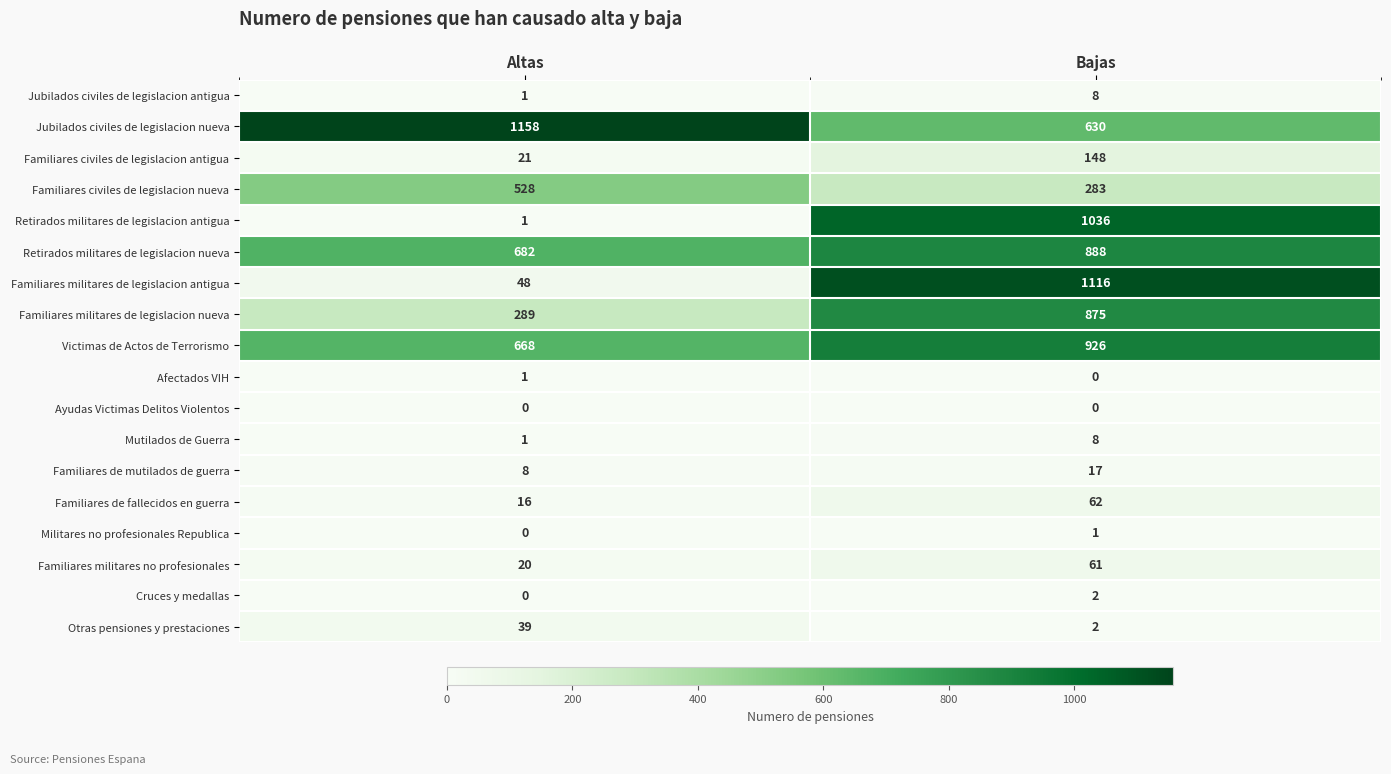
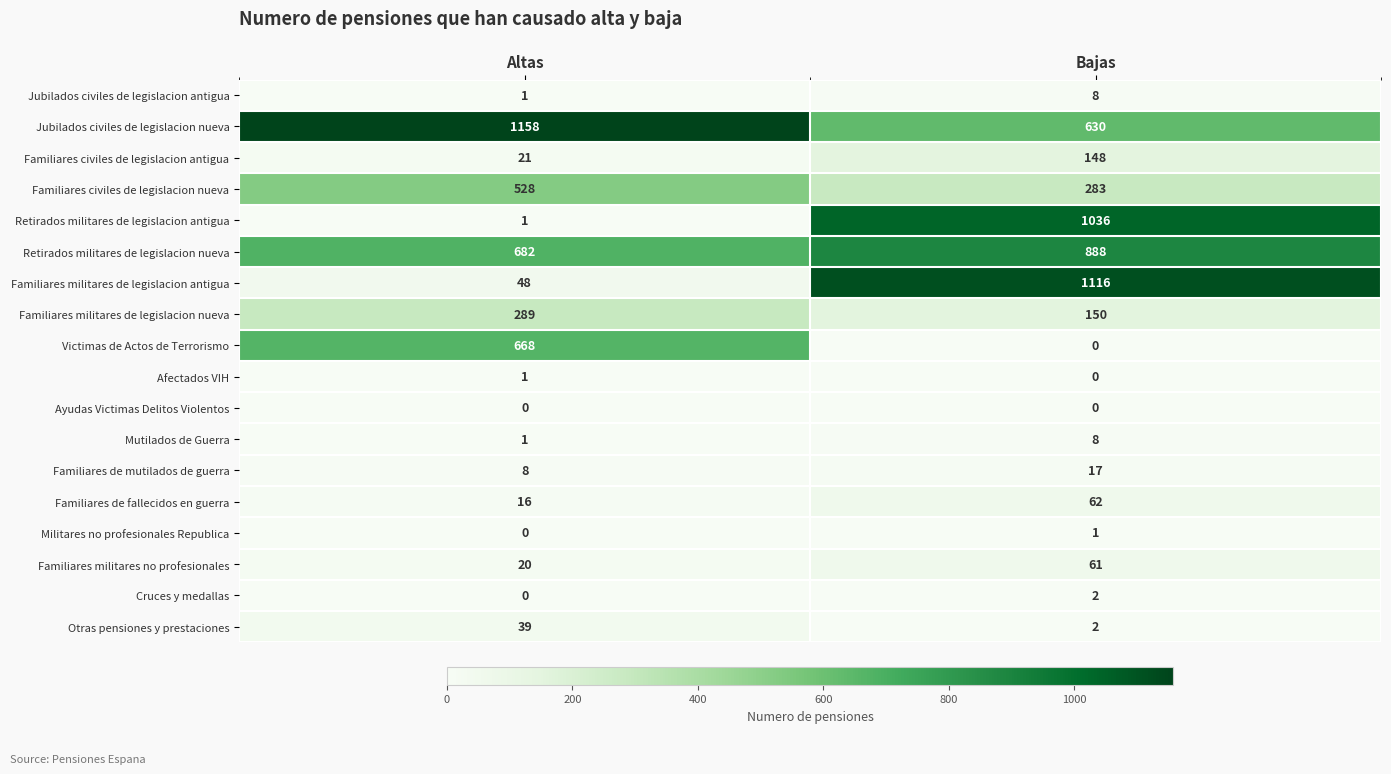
  {
    "Jubilados civiles de legislacion antigua": {
      "Altas": 1,
      "Bajas": 8
    },
    "Jubilados civiles de legislacion nueva": {
      "Altas": 1158,
      "Bajas": 630
    },
    "Familiares civiles de legislacion antigua": {
      "Altas": 21,
      "Bajas": 148
    },
    "Familiares civiles de legislacion nueva": {
      "Altas": 528,
      "Bajas": 283
    },
    "Retirados militares de legislacion antigua": {
      "Altas": 1,
      "Bajas": 1036
    },
    "Retirados militares de legislacion nueva": {
      "Altas": 682,
      "Bajas": 888
    },
    "Familiares militares de legislacion antigua": {
      "Altas": 48,
      "Bajas": 1116
    },
    "Familiares militares de legislacion nueva": {
      "Altas": 289,
-     "Bajas": 875
+     "Bajas": 150
    },
    "Victimas de Actos de Terrorismo": {
      "Altas": 668,
-     "Bajas": 926
+     "Bajas": 0
    },
    "Afectados VIH": {
      "Altas": 1,
      "Bajas": 0
    },
    "Ayudas Victimas Delitos Violentos": {
      "Altas": 0,
      "Bajas": 0
    },
    "Mutilados de Guerra": {
      "Altas": 1,
      "Bajas": 8
    },
    "Familiares de mutilados de guerra": {
      "Altas": 8,
      "Bajas": 17
    },
    "Familiares de fallecidos en guerra": {
      "Altas": 16,
      "Bajas": 62
    },
    "Militares no profesionales Republica": {
      "Altas": 0,
      "Bajas": 1
    },
    "Familiares militares no profesionales": {
      "Altas": 20,
      "Bajas": 61
    },
    "Cruces y medallas": {
      "Altas": 0,
      "Bajas": 2
    },
    "Otras pensiones y prestaciones": {
      "Altas": 39,
      "Bajas": 2
    }
  }
